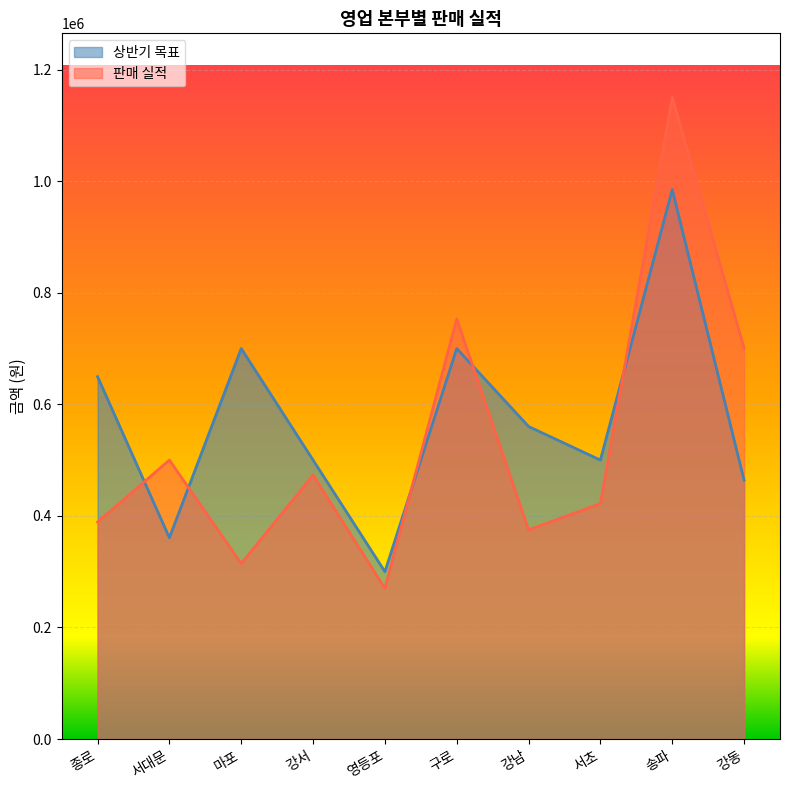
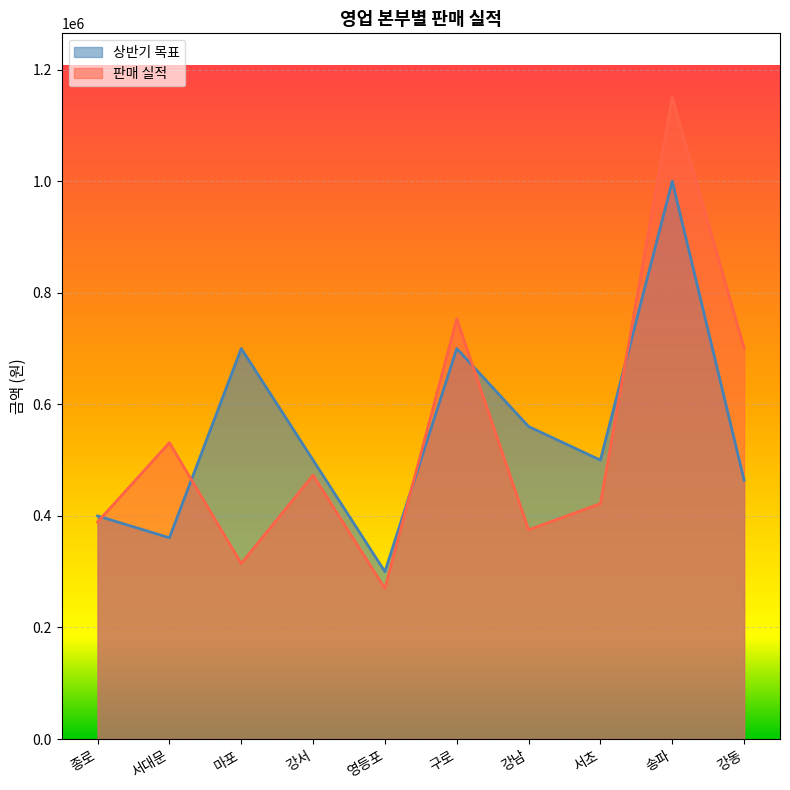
  {
    "상반기 목표": {
-     "종로": 650000,
+     "종로": 400000,
      "서대문": 360000,
      "마포": 700000,
      "강서": 500000,
      "영등포": 300000,
      "구로": 700000,
      "강남": 560000,
      "서초": 500000,
-     "송파": 980000,
+     "송파": 1000000,
      "강동": 460000
    },
    "판매 실적": {
      "종로": 390000,
-     "서대문": 500000,
+     "서대문": 530000,
      "마포": 310000,
      "강서": 470000,
      "영등포": 270000,
      "구로": 750000,
      "강남": 380000,
      "서초": 420000,
      "송파": 1150000,
      "강동": 700000
    }
  }
